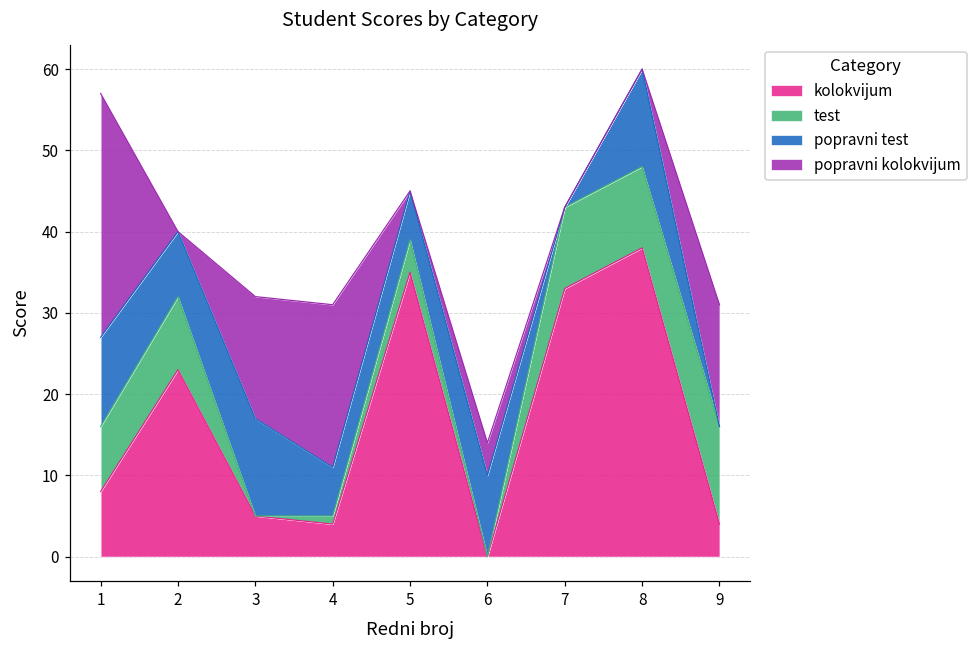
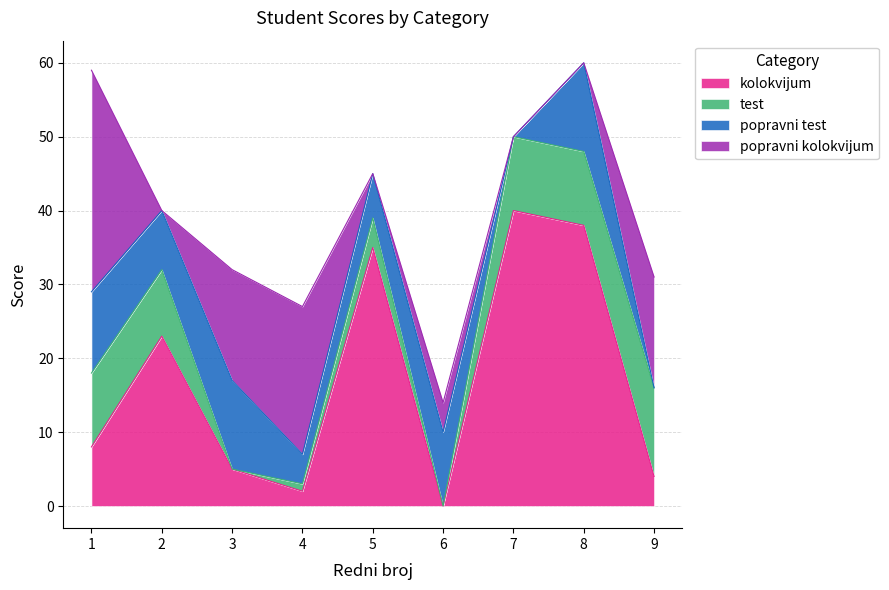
  {
    "kolokvijum": {
      "1": 8,
      "2": 23,
-     "4": 4,
+     "4": 2,
      "5": 35,
-     "7": 33,
+     "7": 40,
      "8": 38,
      "9": 4
    },
    "test": {
-     "1": 8,
+     "1": 10,
      "2": 9,
      "4": 1,
      "5": 4,
      "8": 10
    },
    "popravni test": {
      "1": 11,
      "3": 12,
-     "4": 6,
+     "4": 4,
      "6": 10
    },
    "popravni kolokvijum": {
      "1": 30,
      "3": 15,
      "4": 20,
      "6": 4,
      "9": 15
    }
  }
